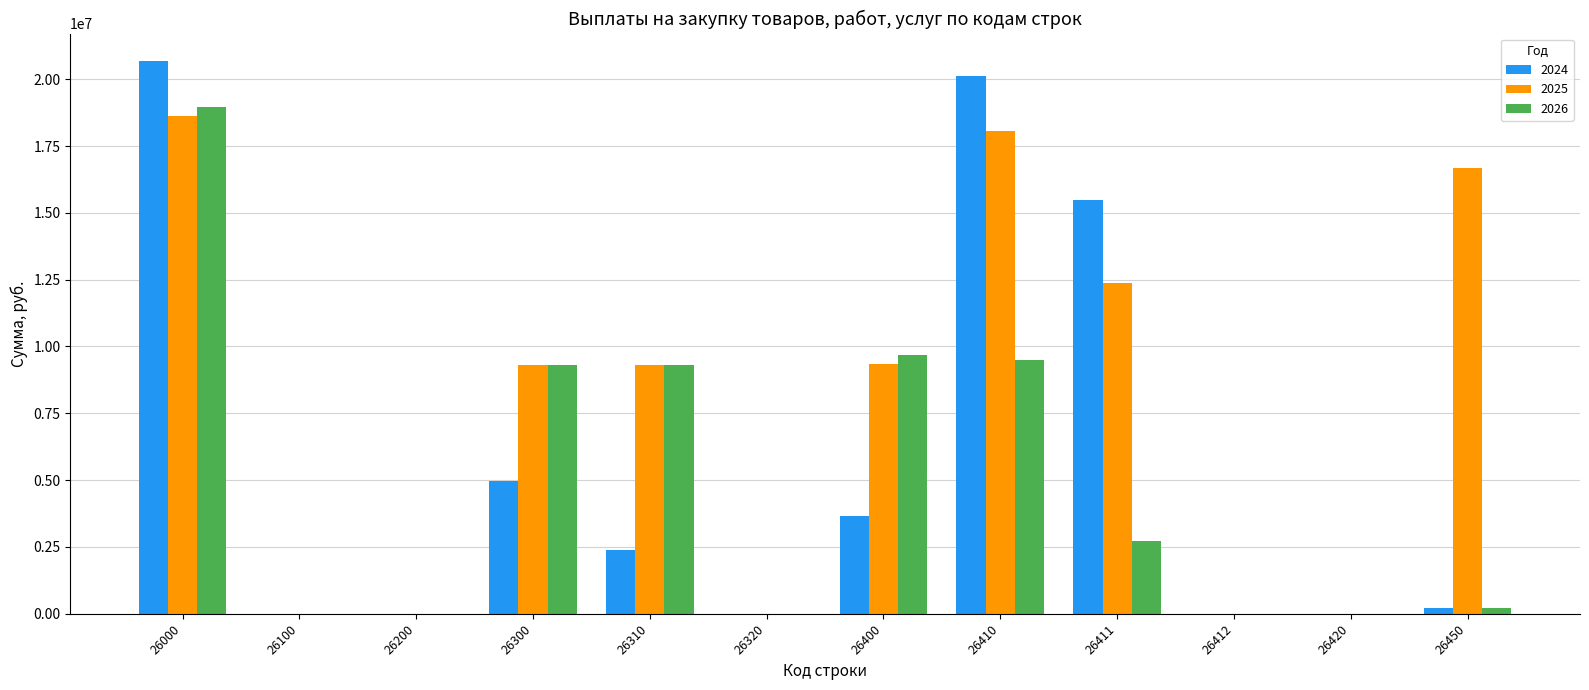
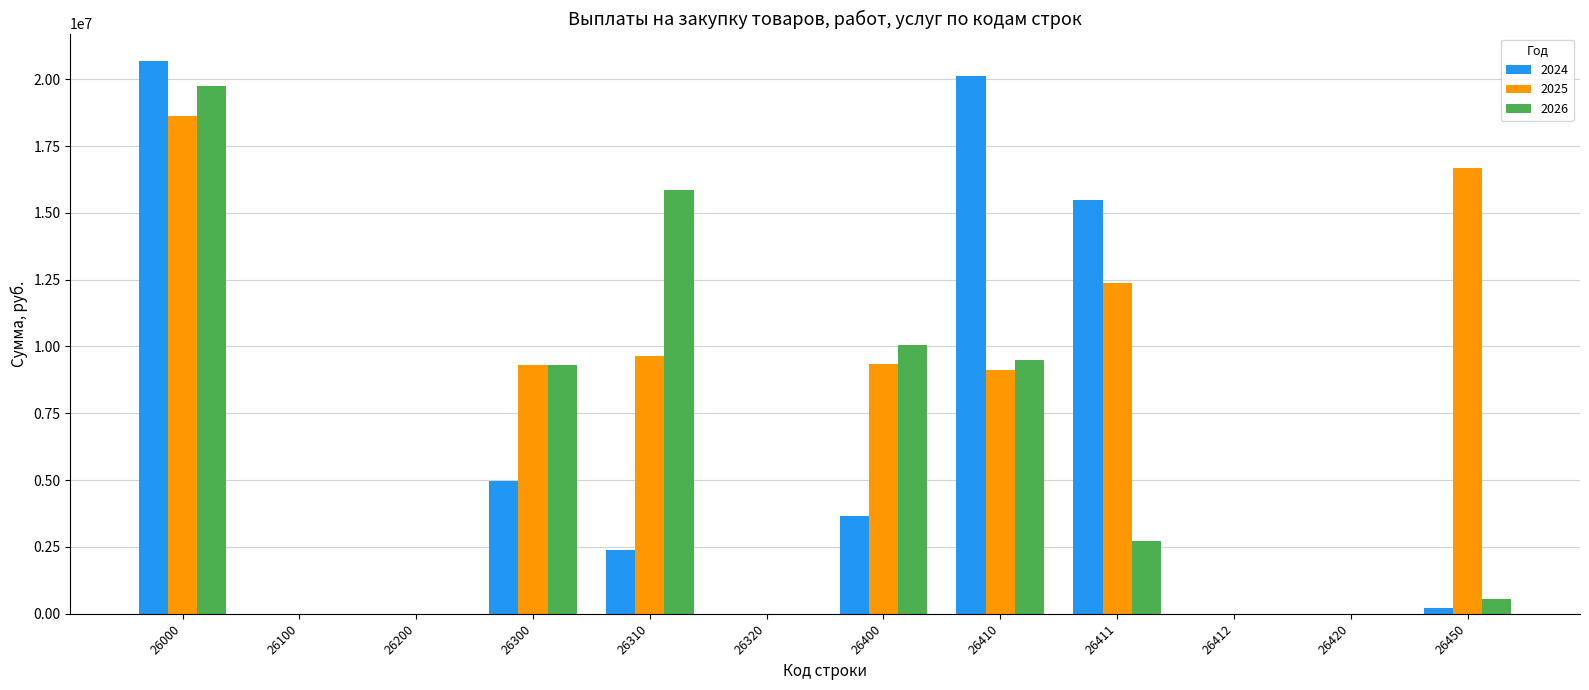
  {
    "2024": {
      "26000": 20700000,
      "26100": 0,
      "26200": 0,
      "26300": 5000000,
      "26310": 2400000,
      "26320": 0,
      "26400": 3700000,
      "26410": 20100000,
      "26411": 15500000,
      "26412": 0,
      "26420": 0,
      "26450": 200000
    },
    "2025": {
      "26000": 18600000,
      "26100": 0,
      "26200": 0,
      "26300": 9300000,
-     "26310": 9300000,
+     "26310": 9600000,
      "26320": 0,
      "26400": 9300000,
-     "26410": 18000000,
+     "26410": 9100000,
      "26411": 12400000,
      "26412": 0,
      "26420": 0,
      "26450": 16700000
    },
    "2026": {
-     "26000": 19000000,
+     "26000": 19700000,
      "26100": 0,
      "26200": 0,
      "26300": 9300000,
-     "26310": 9300000,
+     "26310": 15900000,
      "26320": 0,
-     "26400": 9700000,
+     "26400": 10000000,
      "26410": 9500000,
      "26411": 2700000,
      "26412": 0,
      "26420": 0,
-     "26450": 200000
+     "26450": 600000
    }
  }
